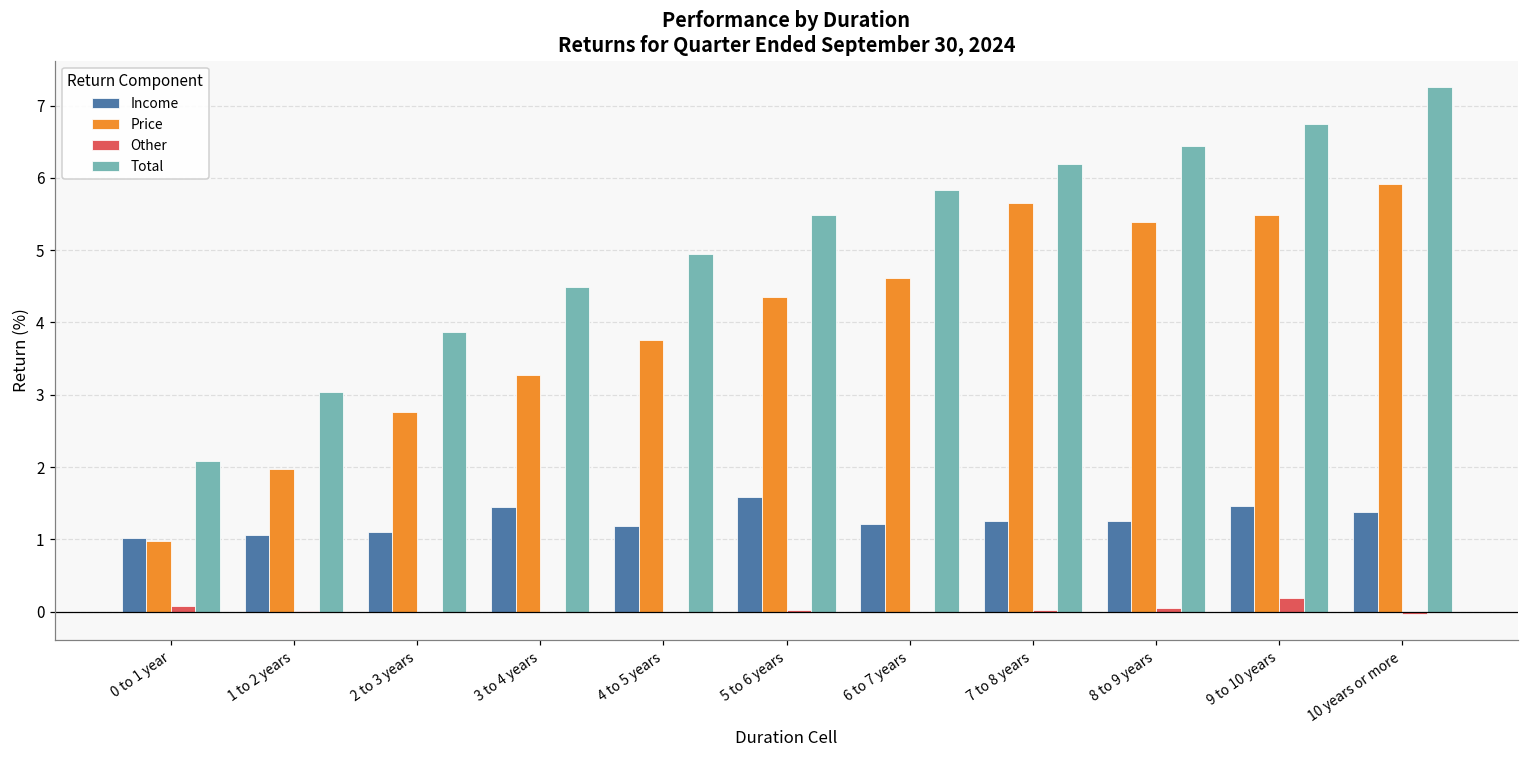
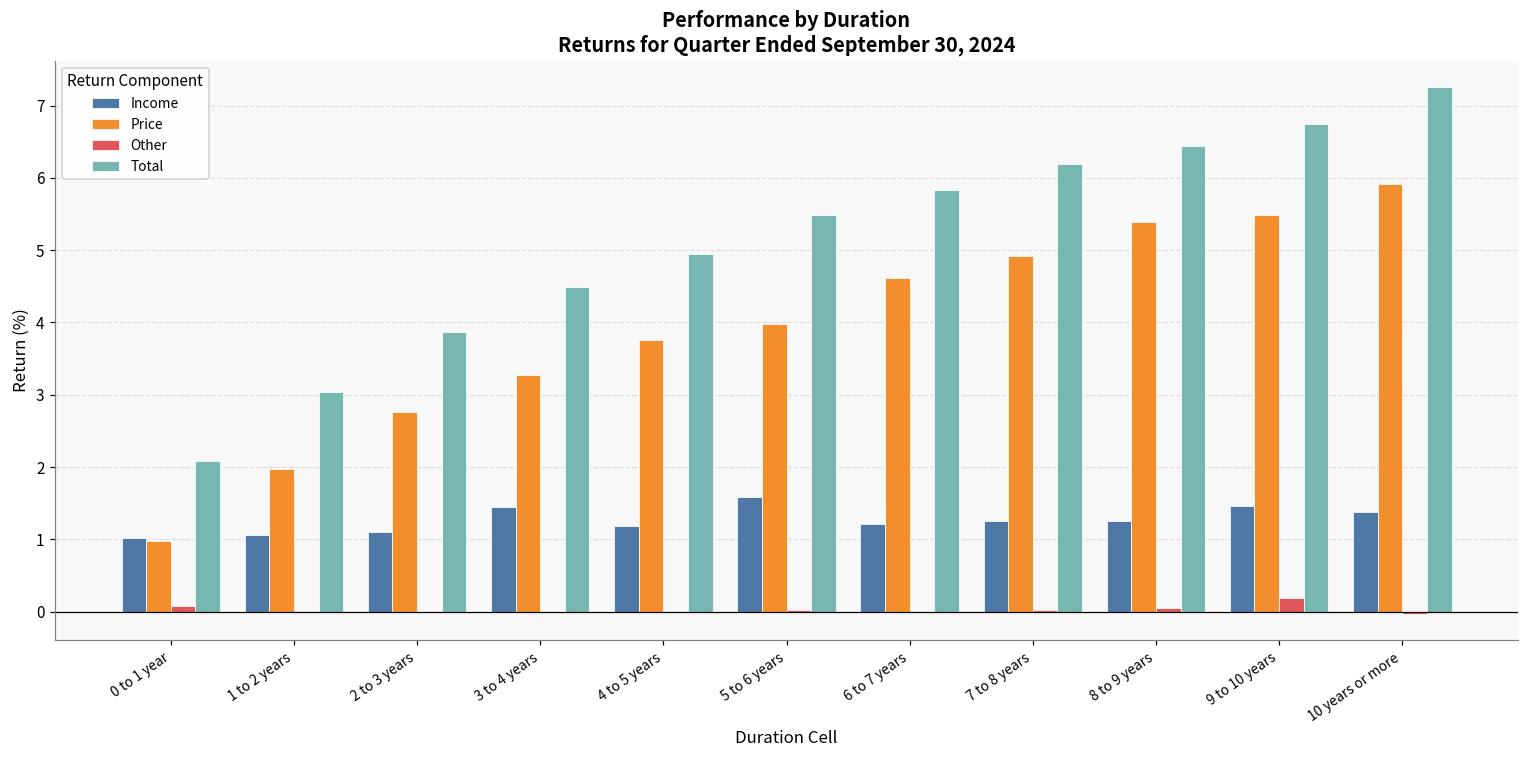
  {
    "Income": {
      "0 to 1 year": 1.0,
      "1 to 2 years": 1.1,
      "2 to 3 years": 1.1,
      "3 to 4 years": 1.4,
      "4 to 5 years": 1.2,
      "5 to 6 years": 1.6,
      "6 to 7 years": 1.2,
      "7 to 8 years": 1.2,
      "8 to 9 years": 1.2,
      "9 to 10 years": 1.5,
      "10 years or more": 1.4
    },
    "Price": {
      "0 to 1 year": 1.0,
      "1 to 2 years": 2.0,
      "2 to 3 years": 2.8,
      "3 to 4 years": 3.3,
      "4 to 5 years": 3.8,
-     "5 to 6 years": 4.3,
+     "5 to 6 years": 4.0,
      "6 to 7 years": 4.6,
-     "7 to 8 years": 5.6,
+     "7 to 8 years": 4.9,
      "8 to 9 years": 5.4,
      "9 to 10 years": 5.5,
      "10 years or more": 5.9
    },
    "Other": {
      "0 to 1 year": 0.1,
      "8 to 9 years": 0.0,
      "9 to 10 years": 0.2
    },
    "Total": {
      "0 to 1 year": 2.1,
      "1 to 2 years": 3.0,
      "2 to 3 years": 3.9,
      "3 to 4 years": 4.5,
      "4 to 5 years": 4.9,
      "5 to 6 years": 5.5,
      "6 to 7 years": 5.8,
      "7 to 8 years": 6.2,
      "8 to 9 years": 6.4,
      "9 to 10 years": 6.7,
      "10 years or more": 7.3
    }
  }
